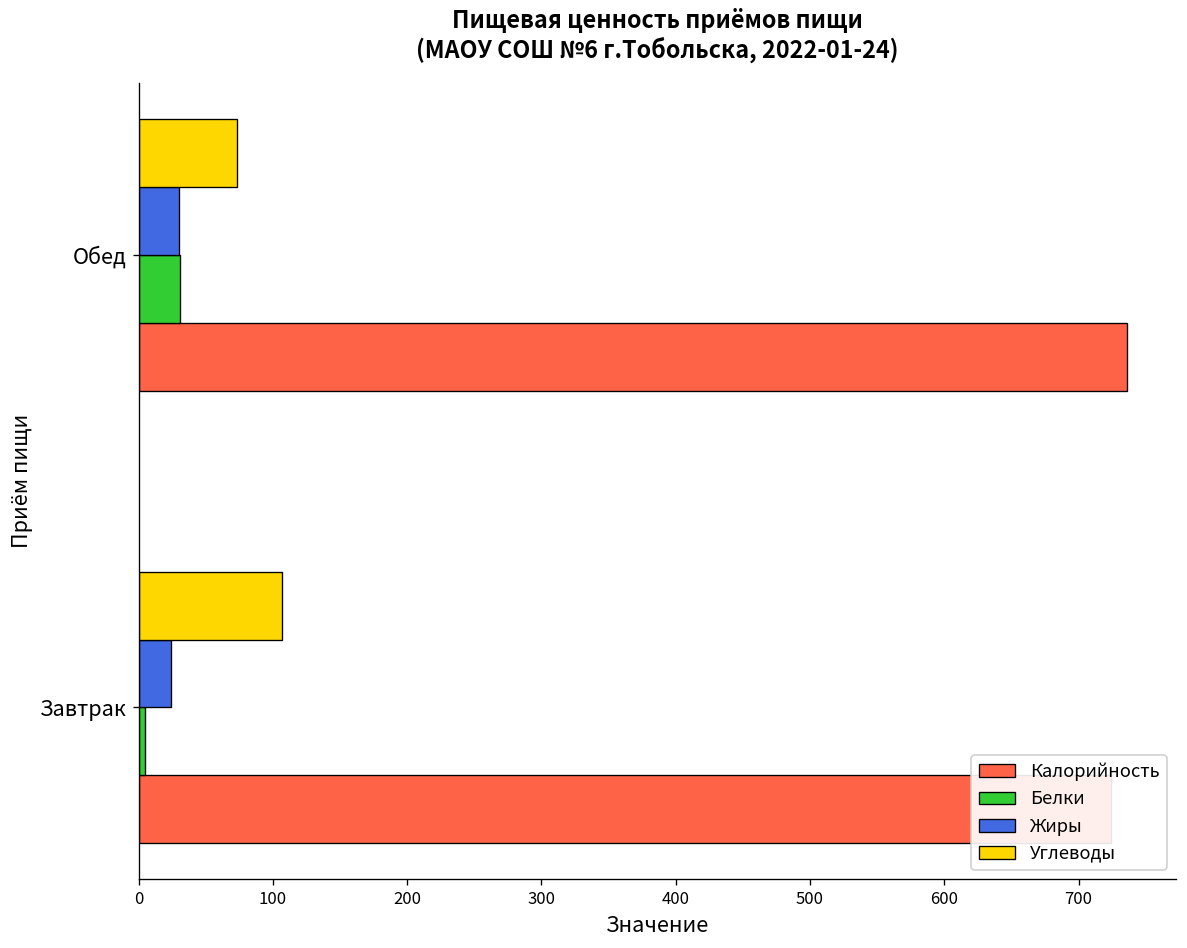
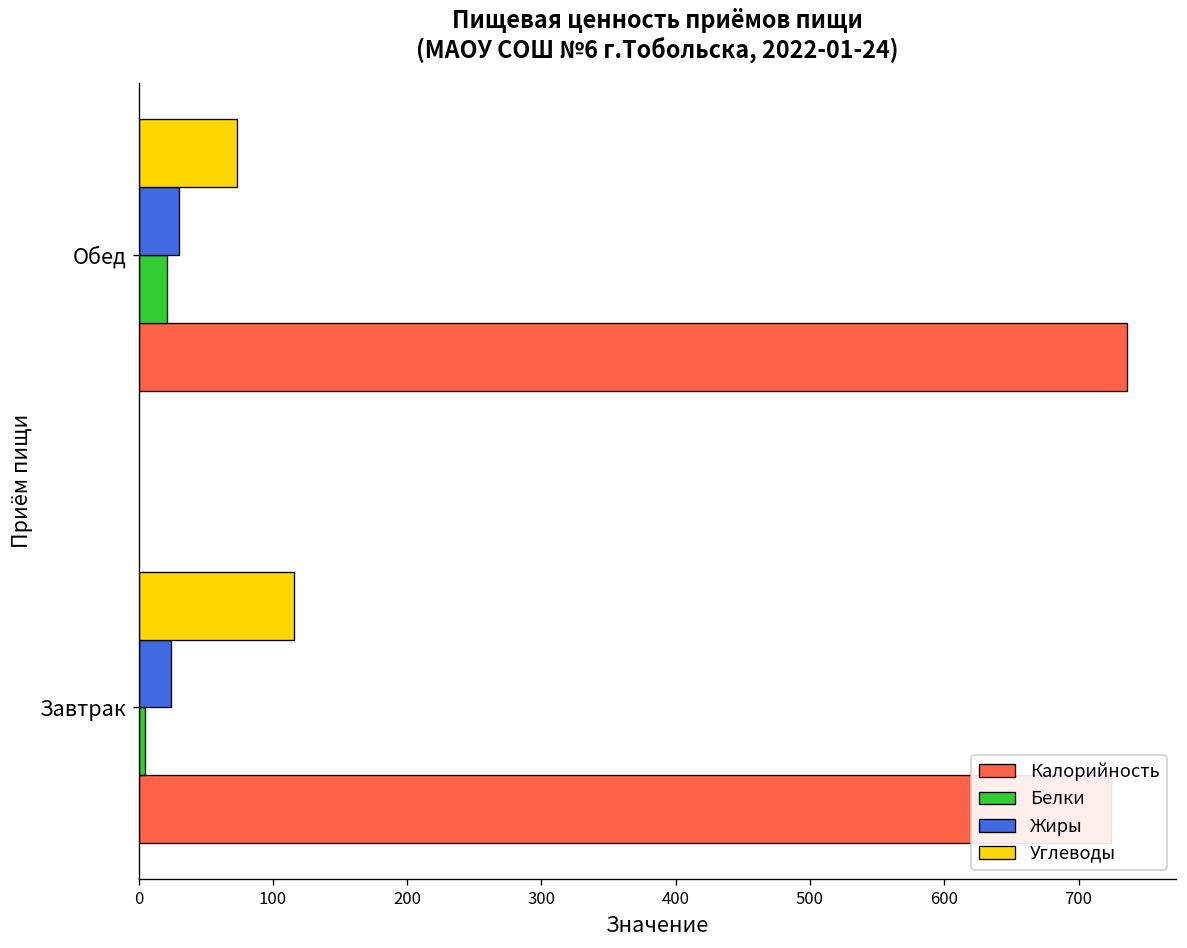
  {
    "Калорийность": {
      "Обед": 736
    },
    "Белки": {
-     "Обед": 31,
+     "Обед": 21,
      "Завтрак": 5
    },
    "Жиры": {
      "Обед": 30,
      "Завтрак": 24
    },
    "Углеводы": {
      "Обед": 73,
-     "Завтрак": 107
+     "Завтрак": 116
    }
  }
